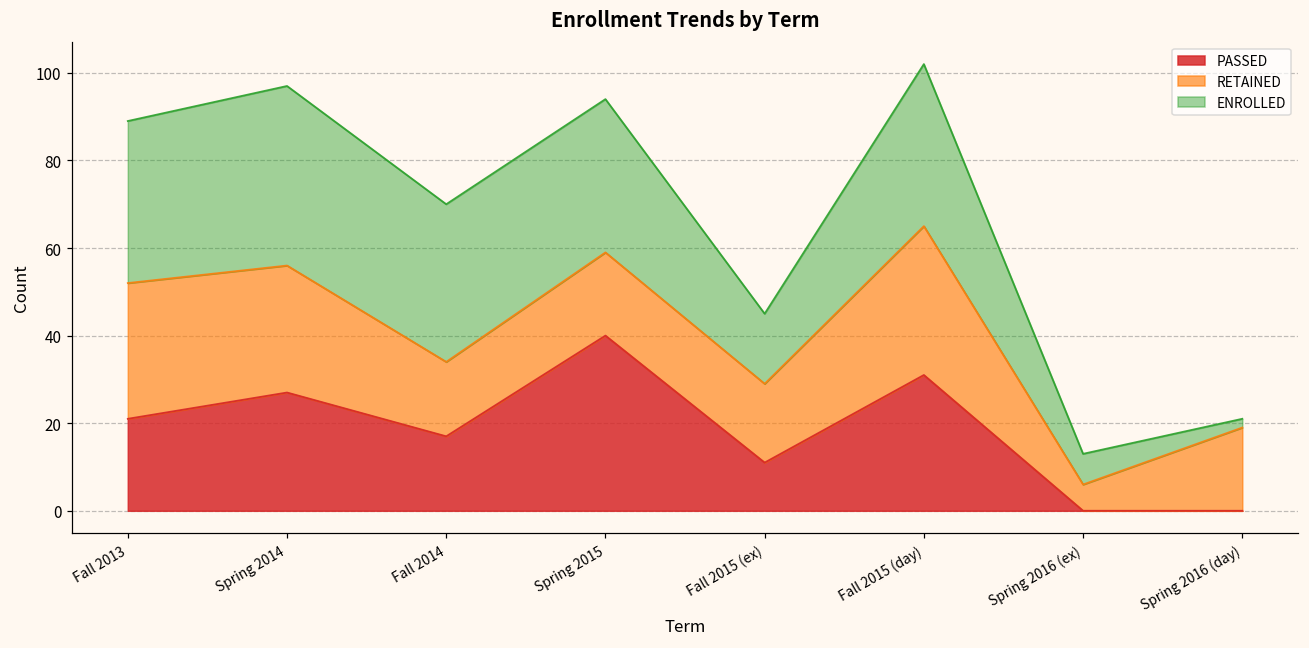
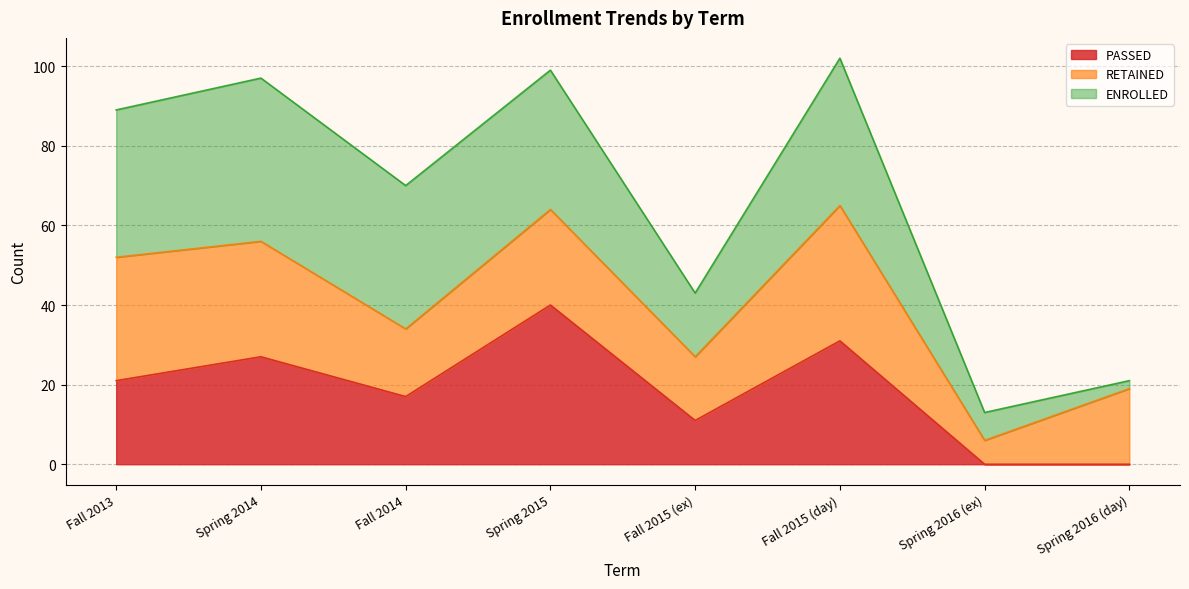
  {
    "PASSED": {
      "Fall 2013": 21,
      "Spring 2014": 27,
      "Fall 2014": 17,
      "Spring 2015": 40,
      "Fall 2015 (ex)": 11,
      "Fall 2015 (day)": 31,
      "Spring 2016 (ex)": 0,
      "Spring 2016 (day)": 0
    },
    "RETAINED": {
      "Fall 2013": 31,
      "Spring 2014": 29,
      "Fall 2014": 17,
-     "Spring 2015": 19,
-     "Fall 2015 (ex)": 18,
+     "Spring 2015": 24,
+     "Fall 2015 (ex)": 16,
      "Fall 2015 (day)": 34,
      "Spring 2016 (ex)": 6,
      "Spring 2016 (day)": 19
    },
    "ENROLLED": {
      "Fall 2013": 37,
      "Spring 2014": 41,
      "Fall 2014": 36,
      "Spring 2015": 35,
      "Fall 2015 (ex)": 16,
      "Fall 2015 (day)": 37,
      "Spring 2016 (ex)": 7,
      "Spring 2016 (day)": 2
    }
  }
